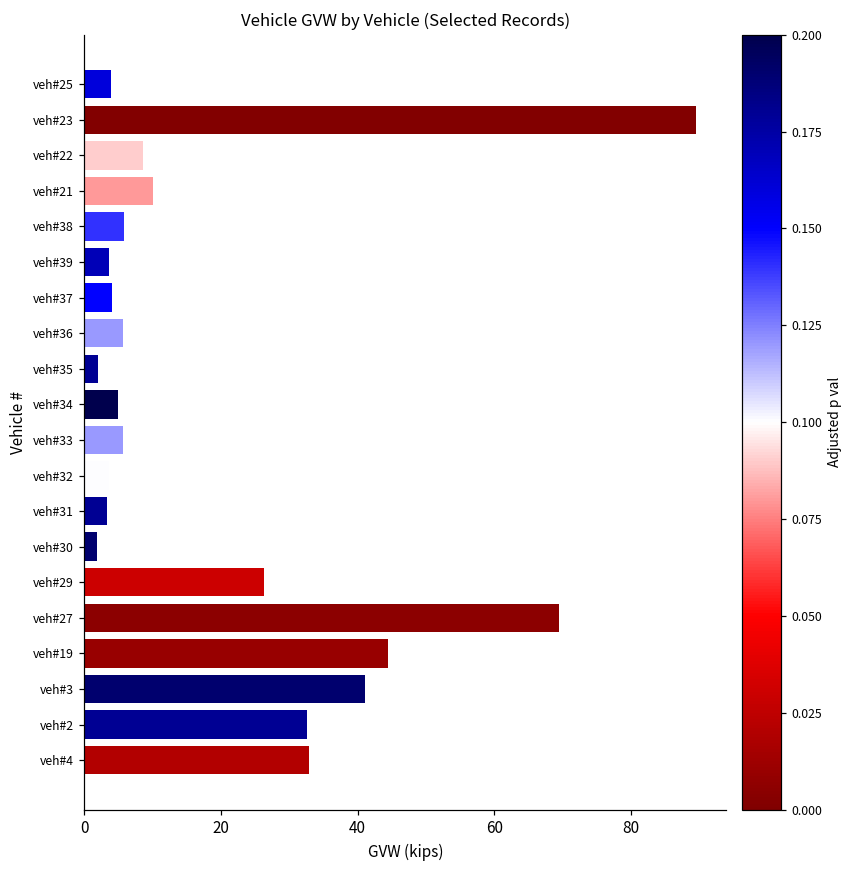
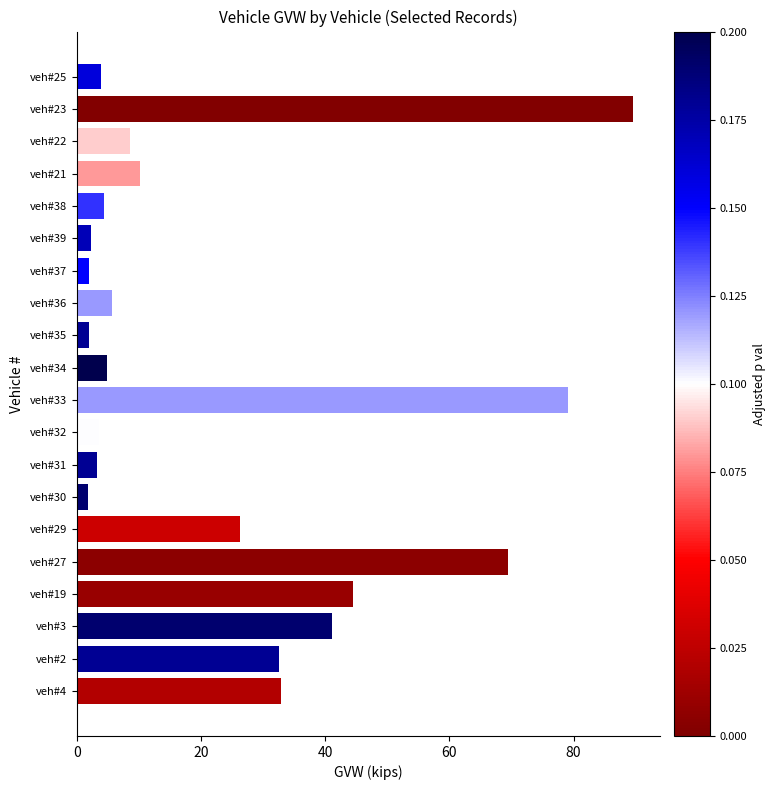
  {
    "veh#25": 4,
    "veh#23": 90,
    "veh#22": 9,
    "veh#21": 10,
-   "veh#38": 6,
-   "veh#39": 4,
-   "veh#37": 4,
+   "veh#38": 4,
+   "veh#39": 2,
+   "veh#37": 2,
    "veh#36": 6,
    "veh#35": 2,
    "veh#34": 5,
-   "veh#33": 6,
+   "veh#33": 79,
    "veh#32": 4,
    "veh#31": 3,
    "veh#30": 2,
    "veh#29": 26,
    "veh#27": 70,
    "veh#19": 44,
    "veh#3": 41,
    "veh#2": 33,
    "veh#4": 33
  }
